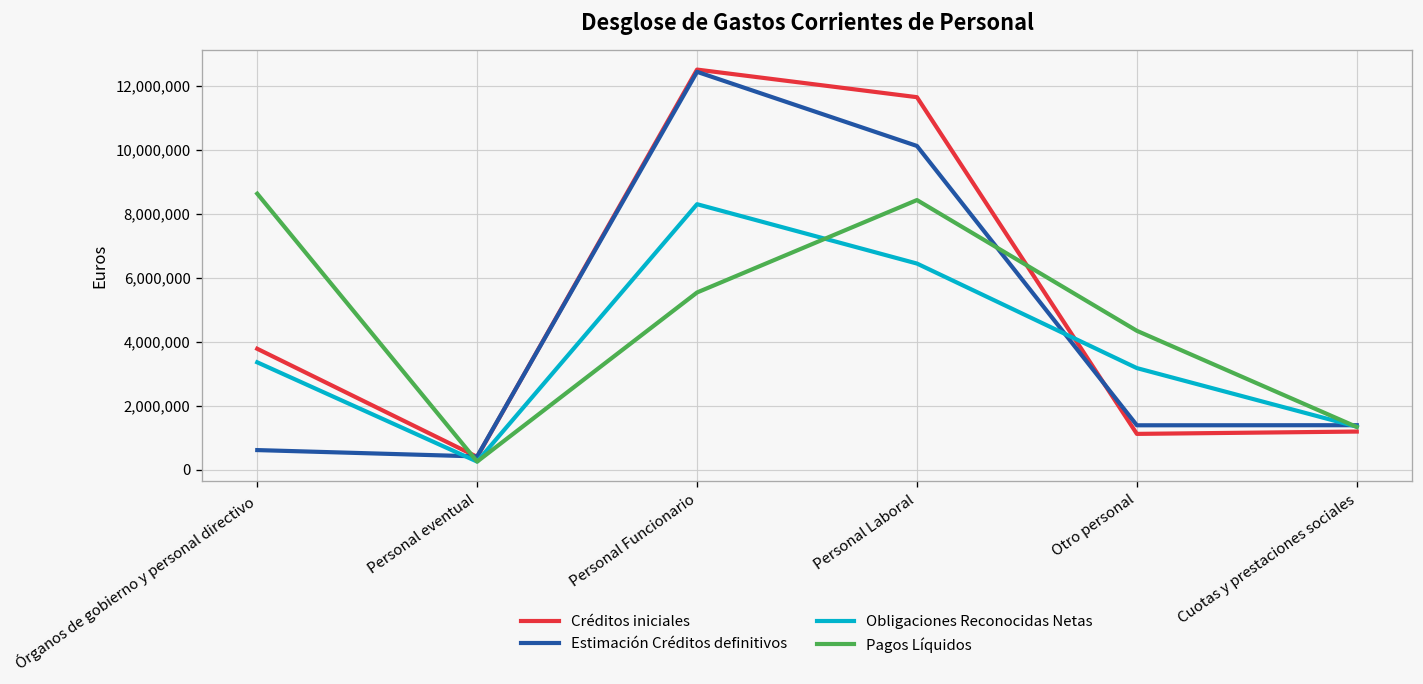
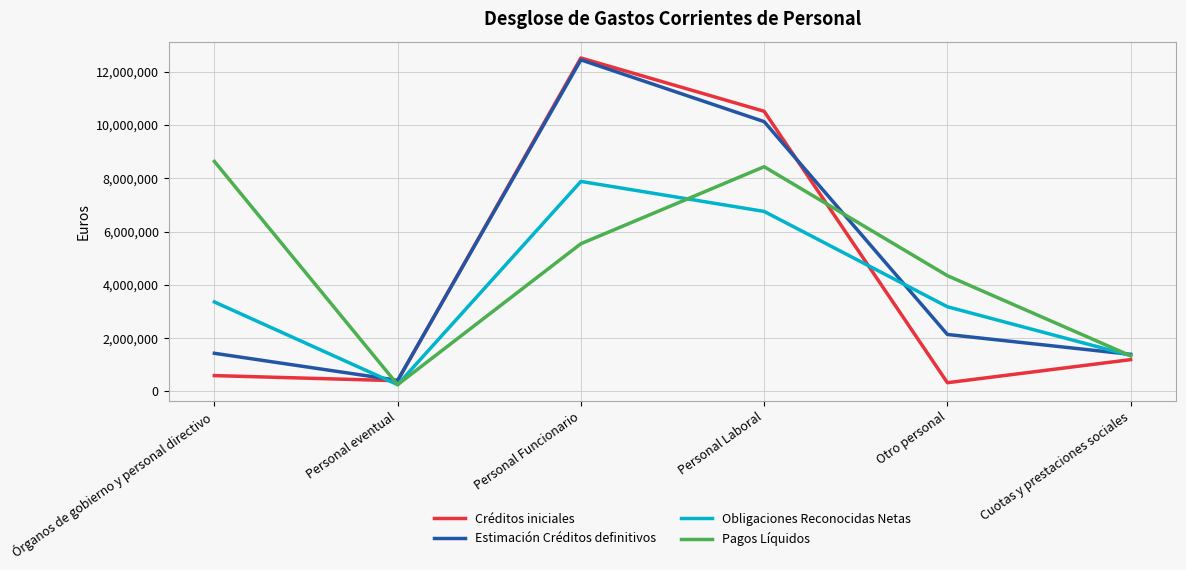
  {
    "Créditos iniciales": {
-     "Órganos de gobierno y personal directivo": "3,800,000",
-     "Personal Laboral": "11,700,000",
-     "Otro personal": "1,100,000",
+     "Órganos de gobierno y personal directivo": "600,000",
+     "Personal Laboral": "10,500,000",
+     "Otro personal": "300,000",
      "Cuotas y prestaciones sociales": "1,200,000"
    },
    "Estimación Créditos definitivos": {
-     "Órganos de gobierno y personal directivo": "600,000",
+     "Órganos de gobierno y personal directivo": "1,400,000",
      "Personal Laboral": "10,100,000",
-     "Otro personal": "1,400,000"
+     "Otro personal": "2,100,000"
    },
    "Obligaciones Reconocidas Netas": {
      "Órganos de gobierno y personal directivo": "3,400,000",
-     "Personal Funcionario": "8,300,000",
-     "Personal Laboral": "6,500,000",
+     "Personal Funcionario": "7,900,000",
+     "Personal Laboral": "6,800,000",
      "Otro personal": "3,200,000"
    },
    "Pagos Líquidos": {
      "Órganos de gobierno y personal directivo": "8,600,000",
      "Personal Funcionario": "5,500,000",
      "Personal Laboral": "8,400,000",
      "Otro personal": "4,300,000"
    }
  }
